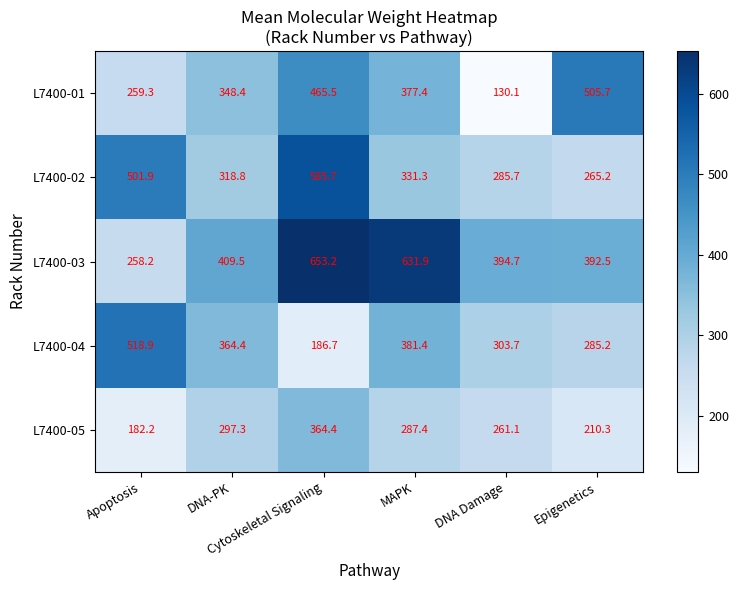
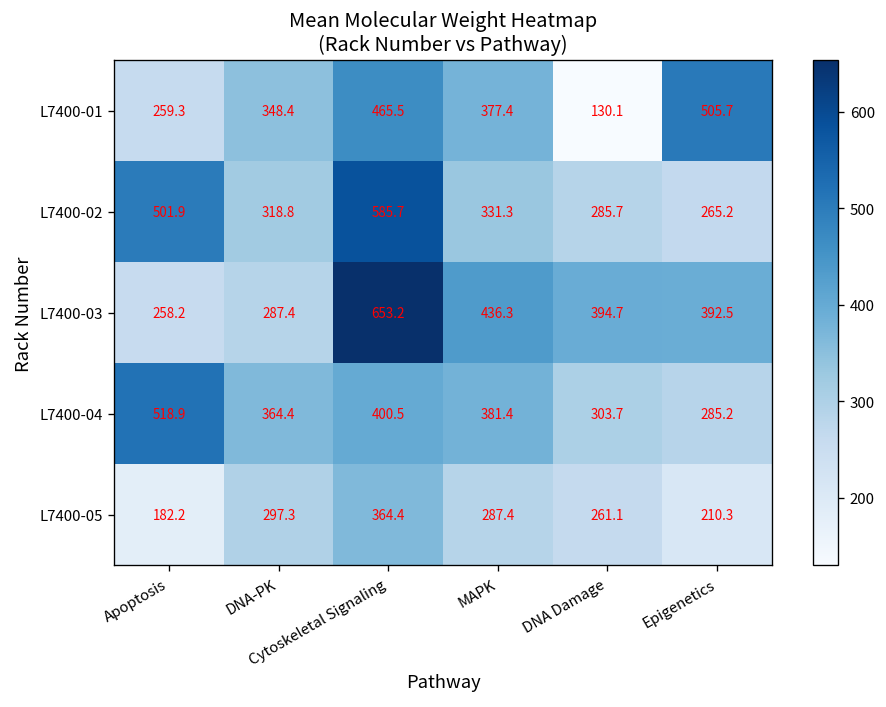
  {
    "L7400-01": {
      "Apoptosis": 259.3,
      "DNA-PK": 348.4,
      "Cytoskeletal Signaling": 465.5,
      "MAPK": 377.4,
      "DNA Damage": 130.1,
      "Epigenetics": 505.7
    },
    "L7400-02": {
      "Apoptosis": 501.9,
      "DNA-PK": 318.8,
      "Cytoskeletal Signaling": 585.7,
      "MAPK": 331.3,
      "DNA Damage": 285.7,
      "Epigenetics": 265.2
    },
    "L7400-03": {
      "Apoptosis": 258.2,
-     "DNA-PK": 409.5,
+     "DNA-PK": 287.4,
      "Cytoskeletal Signaling": 653.2,
-     "MAPK": 631.9,
+     "MAPK": 436.3,
      "DNA Damage": 394.7,
      "Epigenetics": 392.5
    },
    "L7400-04": {
      "Apoptosis": 518.9,
      "DNA-PK": 364.4,
-     "Cytoskeletal Signaling": 186.7,
+     "Cytoskeletal Signaling": 400.5,
      "MAPK": 381.4,
      "DNA Damage": 303.7,
      "Epigenetics": 285.2
    },
    "L7400-05": {
      "Apoptosis": 182.2,
      "DNA-PK": 297.3,
      "Cytoskeletal Signaling": 364.4,
      "MAPK": 287.4,
      "DNA Damage": 261.1,
      "Epigenetics": 210.3
    }
  }
